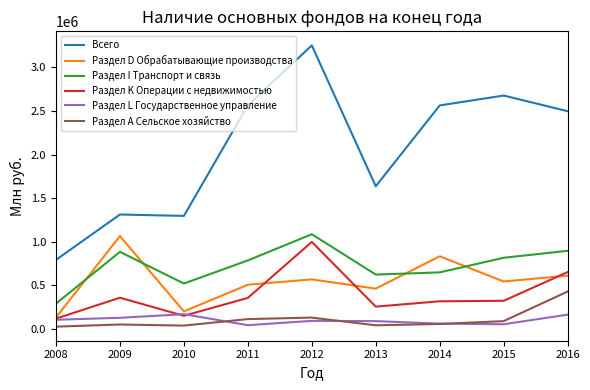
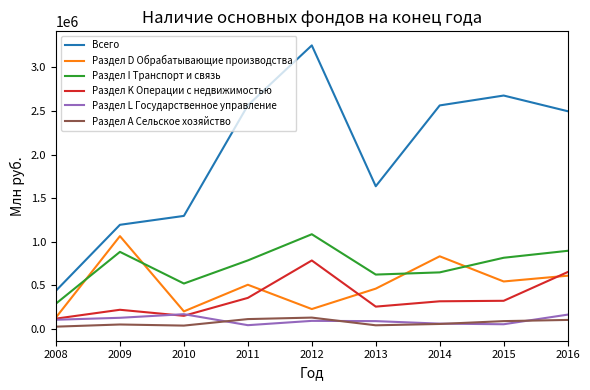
  {
    "Всего": {
-     "2008": 800000,
-     "2009": 1300000,
+     "2008": 400000,
+     "2009": 1200000,
      "2010": 1300000,
      "2012": 3300000,
      "2013": 1600000,
      "2014": 2600000,
      "2015": 2700000,
      "2016": 2500000
    },
    "Раздел D Обрабатывающие производства": {
      "2009": 1100000,
      "2010": 200000,
      "2011": 500000,
-     "2012": 600000,
+     "2012": 200000,
      "2013": 500000,
      "2014": 800000,
      "2015": 500000,
      "2016": 600000
    },
    "Раздел I Транспорт и связь": {
      "2008": 300000,
      "2009": 900000,
      "2010": 500000,
      "2011": 800000,
      "2012": 1100000,
      "2013": 600000,
      "2014": 600000,
      "2015": 800000,
      "2016": 900000
    },
    "Раздел K Операции с недвижимостью": {
-     "2009": 400000,
+     "2009": 200000,
      "2011": 400000,
-     "2012": 1000000,
+     "2012": 800000,
      "2013": 300000,
      "2014": 300000,
      "2015": 300000,
      "2016": 600000
    },
    "Раздел L Государственное управление": {
      "2009": 100000,
      "2011": 0,
      "2012": 100000,
      "2013": 100000,
      "2015": 100000,
      "2016": 200000
    },
    "Раздел А Сельское хозяйство": {
      "2008": 0,
      "2009": 0,
      "2010": 0,
      "2011": 100000,
      "2012": 100000,
      "2013": 0,
      "2015": 100000,
-     "2016": 400000
+     "2016": 100000
    }
  }
